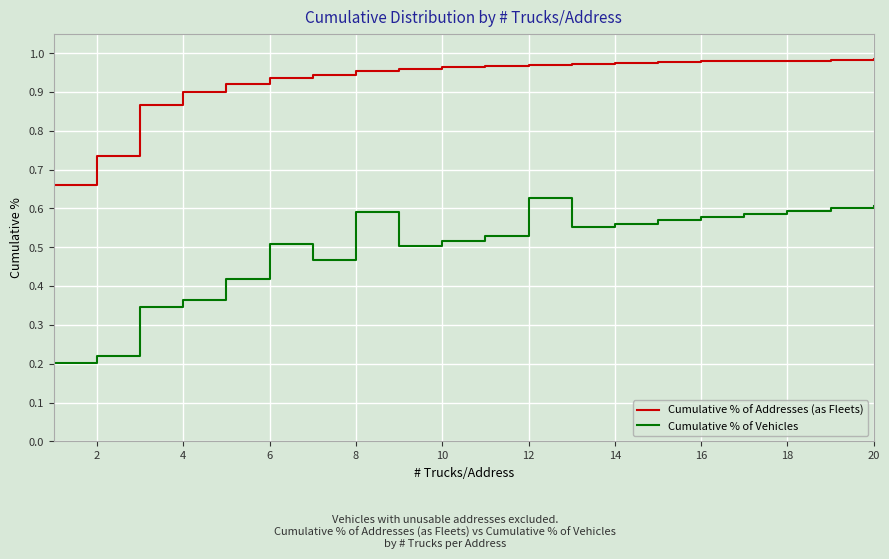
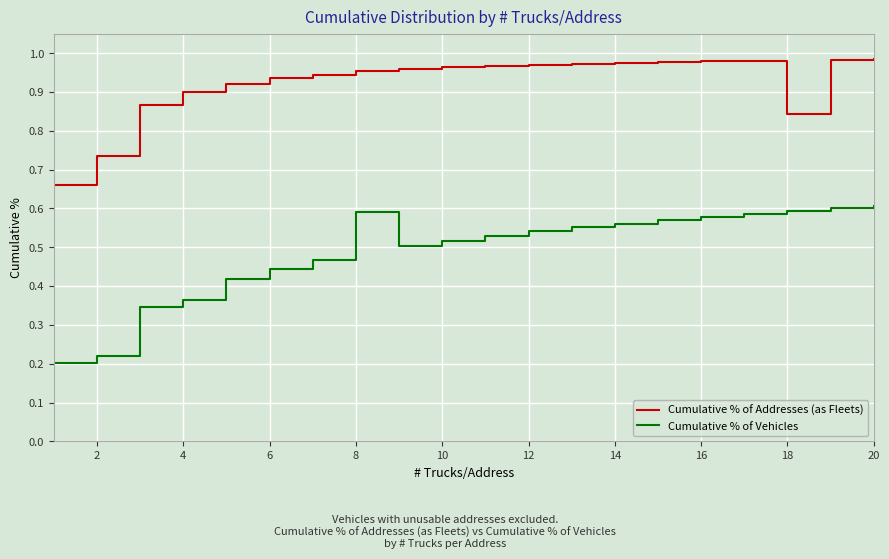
  {
    "Cumulative % of Addresses (as Fleets)": {
      "2": 0.74,
      "4": 0.90,
      "6": 0.94,
      "8": 0.95,
      "10": 0.96,
      "12": 0.97,
      "14": 0.98,
      "16": 0.98,
-     "18": 0.98,
+     "18": 0.84,
      "20": 0.98
    },
    "Cumulative % of Vehicles": {
      "2": 0.22,
      "4": 0.36,
-     "6": 0.51,
+     "6": 0.45,
      "8": 0.59,
      "10": 0.52,
-     "12": 0.63,
+     "12": 0.54,
      "14": 0.56,
      "16": 0.58,
      "18": 0.59,
      "20": 0.61
    }
  }
